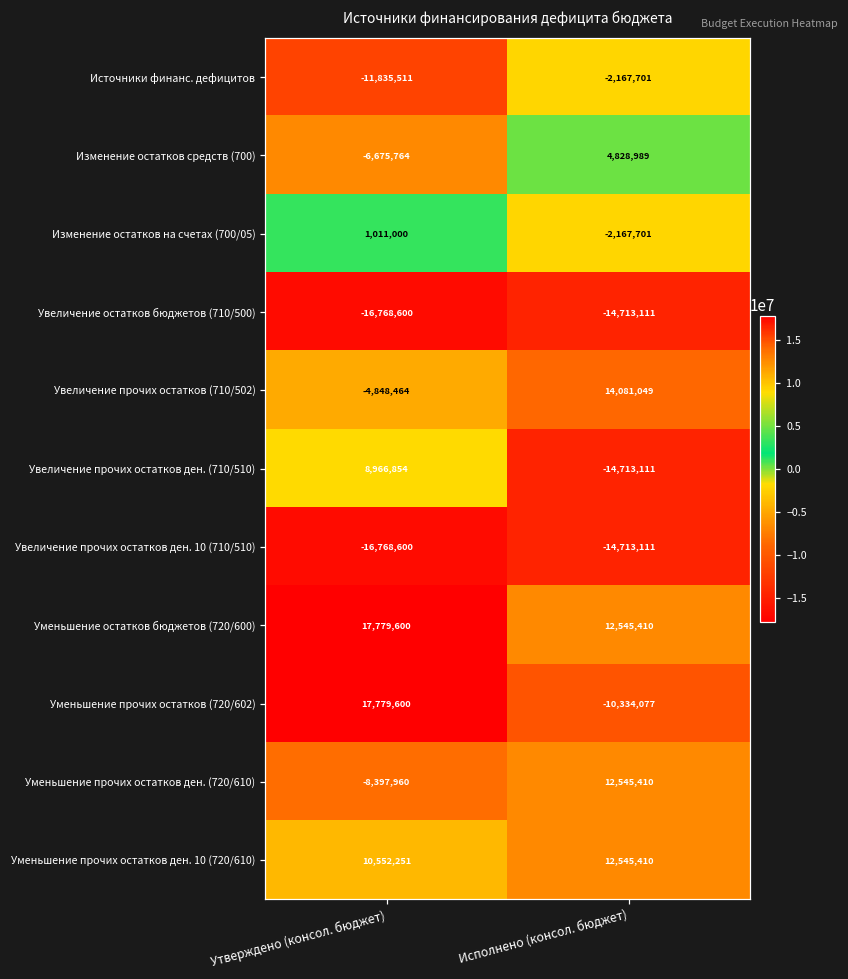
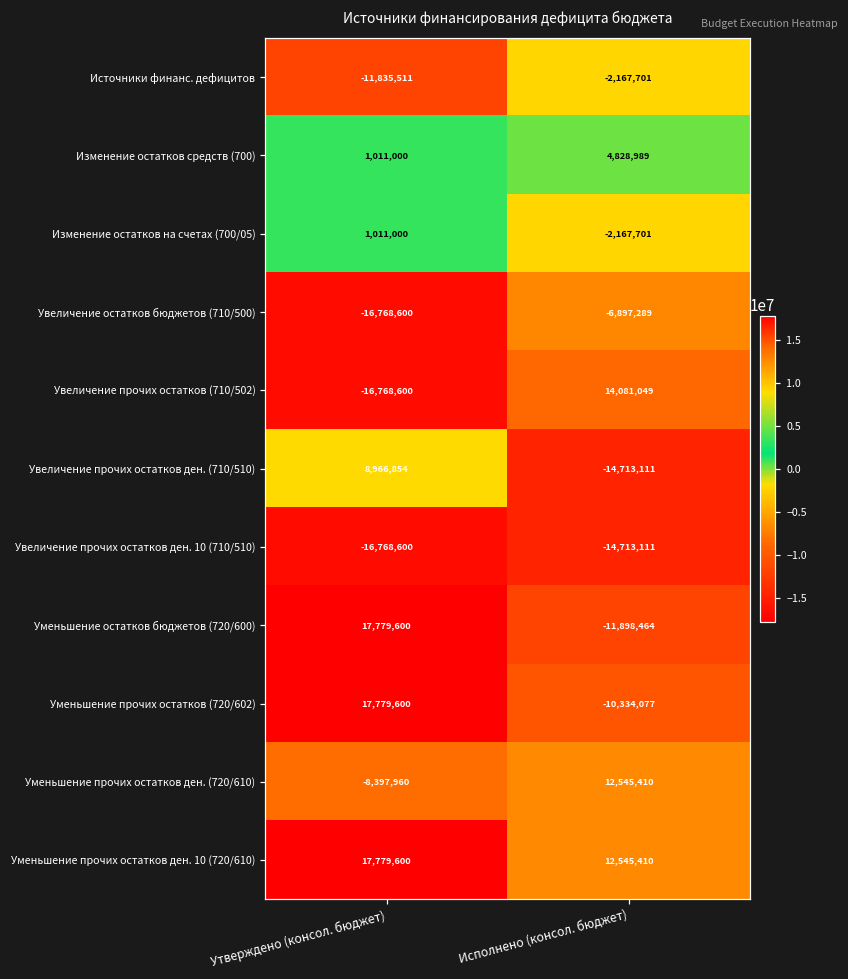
  {
    "Источники финанс. дефицитов": {
      "Утверждено (консол. бюджет)": "-11,835,511",
      "Исполнено (консол. бюджет)": "-2,167,701"
    },
    "Изменение остатков средств (700)": {
-     "Утверждено (консол. бюджет)": "-6,675,764",
+     "Утверждено (консол. бюджет)": "1,011,000",
      "Исполнено (консол. бюджет)": "4,828,989"
    },
    "Изменение остатков на счетах (700/05)": {
      "Утверждено (консол. бюджет)": "1,011,000",
      "Исполнено (консол. бюджет)": "-2,167,701"
    },
    "Увеличение остатков бюджетов (710/500)": {
      "Утверждено (консол. бюджет)": "-16,768,600",
-     "Исполнено (консол. бюджет)": "-14,713,111"
+     "Исполнено (консол. бюджет)": "-6,897,289"
    },
    "Увеличение прочих остатков (710/502)": {
-     "Утверждено (консол. бюджет)": "-4,848,464",
+     "Утверждено (консол. бюджет)": "-16,768,600",
      "Исполнено (консол. бюджет)": "14,081,049"
    },
    "Увеличение прочих остатков ден. (710/510)": {
      "Утверждено (консол. бюджет)": "8,966,854",
      "Исполнено (консол. бюджет)": "-14,713,111"
    },
    "Увеличение прочих остатков ден. 10 (710/510)": {
      "Утверждено (консол. бюджет)": "-16,768,600",
      "Исполнено (консол. бюджет)": "-14,713,111"
    },
    "Уменьшение остатков бюджетов (720/600)": {
      "Утверждено (консол. бюджет)": "17,779,600",
-     "Исполнено (консол. бюджет)": "12,545,410"
+     "Исполнено (консол. бюджет)": "-11,898,464"
    },
    "Уменьшение прочих остатков (720/602)": {
      "Утверждено (консол. бюджет)": "17,779,600",
      "Исполнено (консол. бюджет)": "-10,334,077"
    },
    "Уменьшение прочих остатков ден. (720/610)": {
      "Утверждено (консол. бюджет)": "-8,397,960",
      "Исполнено (консол. бюджет)": "12,545,410"
    },
    "Уменьшение прочих остатков ден. 10 (720/610)": {
-     "Утверждено (консол. бюджет)": "10,552,251",
+     "Утверждено (консол. бюджет)": "17,779,600",
      "Исполнено (консол. бюджет)": "12,545,410"
    }
  }
